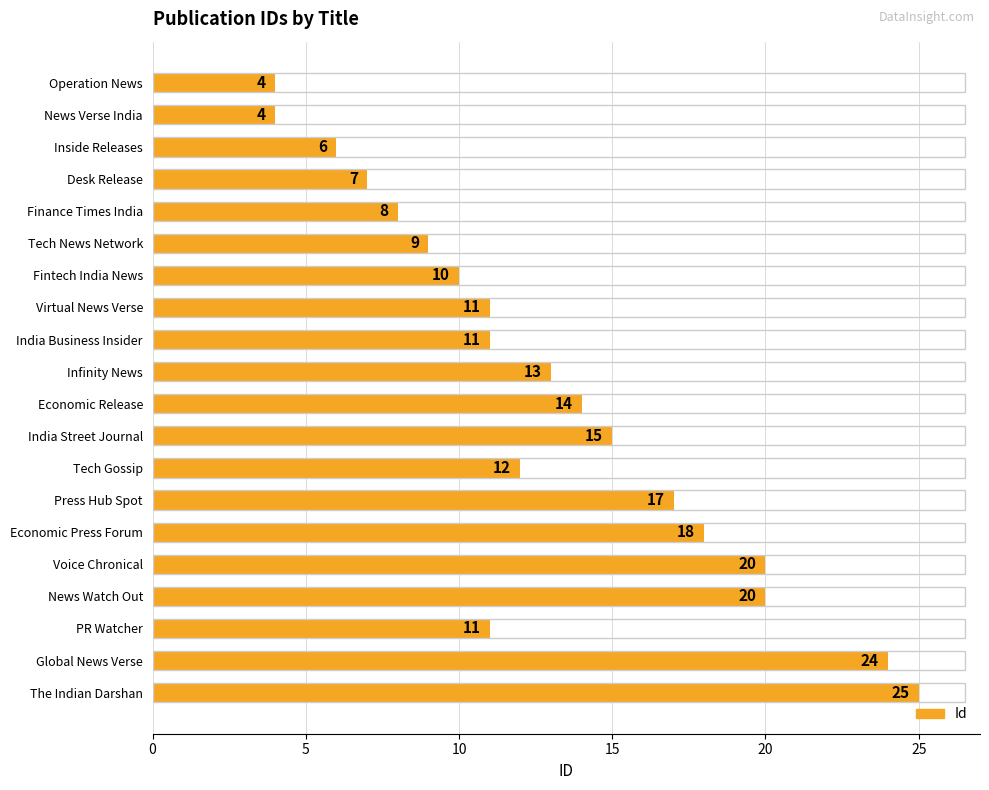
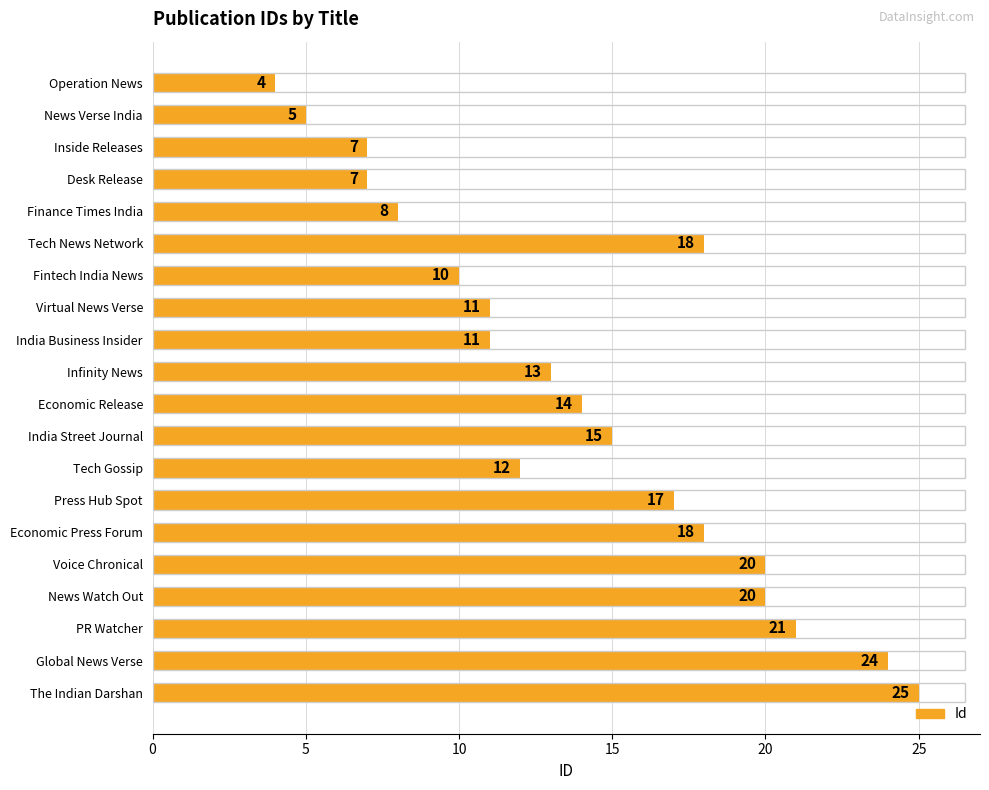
  {
    "Operation News": 4,
-   "News Verse India": 4,
-   "Inside Releases": 6,
+   "News Verse India": 5,
+   "Inside Releases": 7,
    "Desk Release": 7,
    "Finance Times India": 8,
-   "Tech News Network": 9,
+   "Tech News Network": 18,
    "Fintech India News": 10,
    "Virtual News Verse": 11,
    "India Business Insider": 11,
    "Infinity News": 13,
    "Economic Release": 14,
    "India Street Journal": 15,
    "Tech Gossip": 12,
    "Press Hub Spot": 17,
    "Economic Press Forum": 18,
    "Voice Chronical": 20,
    "News Watch Out": 20,
-   "PR Watcher": 11,
+   "PR Watcher": 21,
    "Global News Verse": 24,
    "The Indian Darshan": 25
  }
